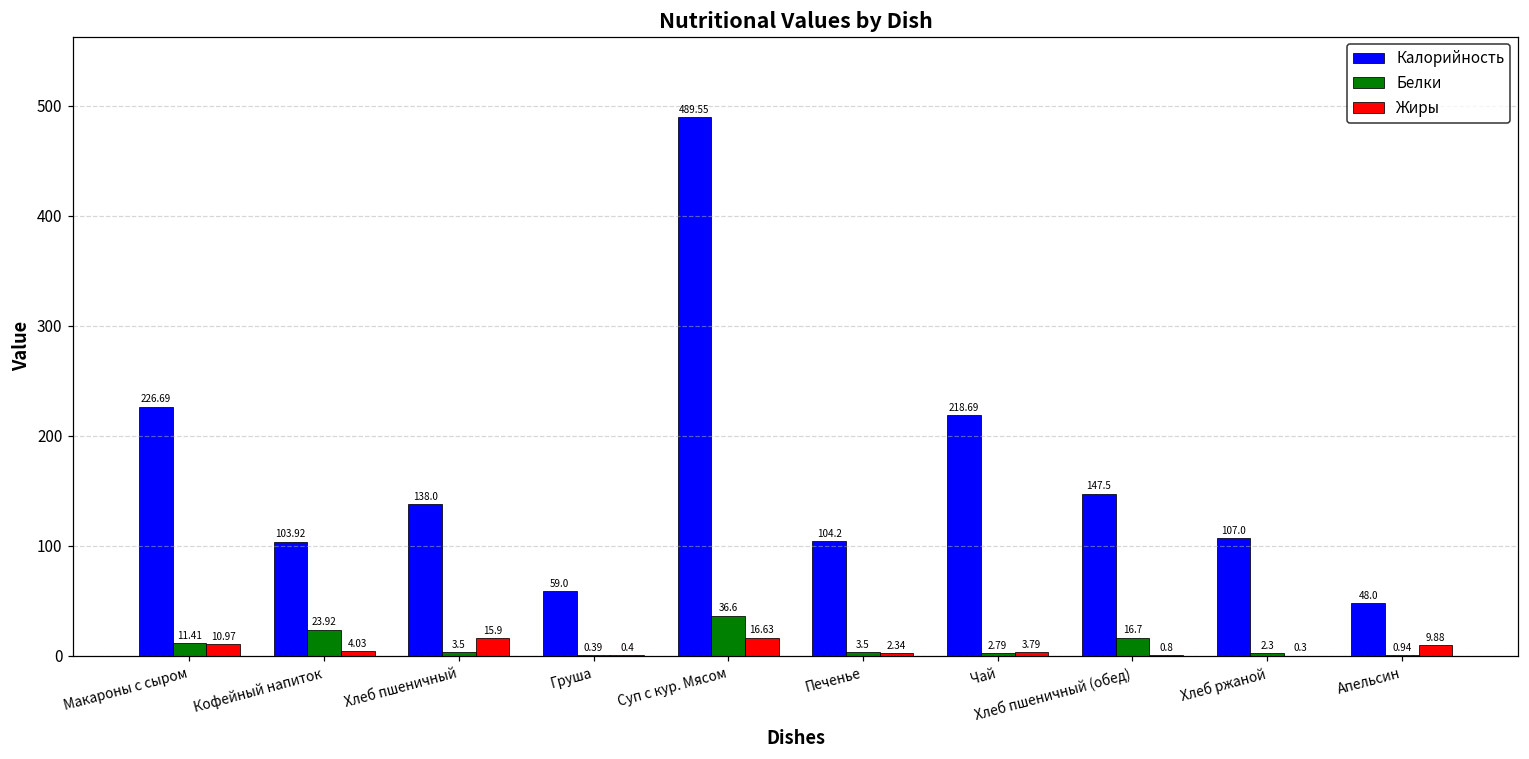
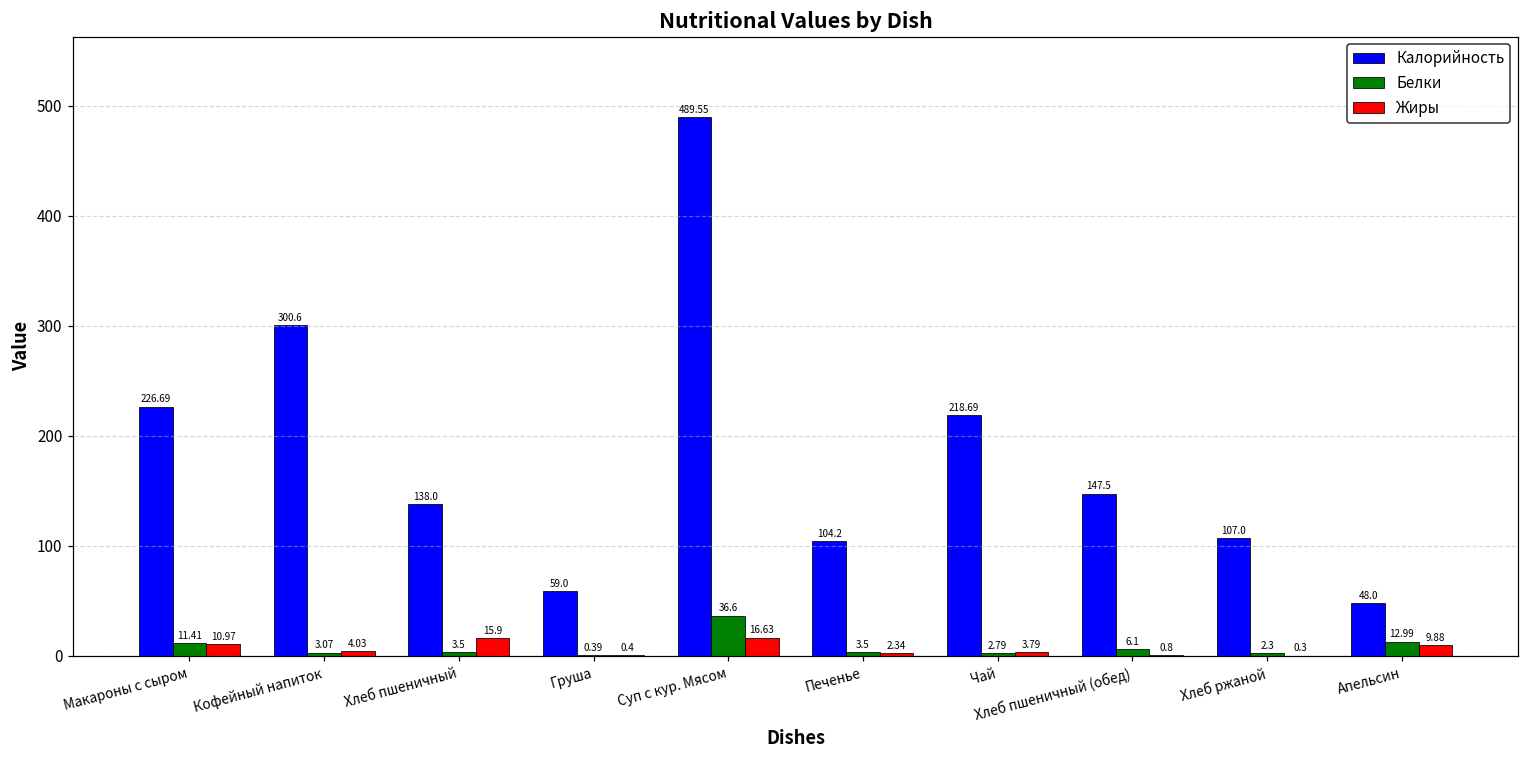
  {
    "Калорийность": {
      "Макароны с сыром": 226.69,
-     "Кофейный напиток": 103.92,
+     "Кофейный напиток": 300.6,
      "Хлеб пшеничный": 138.0,
      "Груша": 59.0,
      "Суп с кур. Мясом": 489.55,
      "Печенье": 104.2,
      "Чай": 218.69,
      "Хлеб пшеничный (обед)": 147.5,
      "Хлеб ржаной": 107.0,
      "Апельсин": 48.0
    },
    "Белки": {
      "Макароны с сыром": 11.41,
-     "Кофейный напиток": 23.92,
+     "Кофейный напиток": 3.07,
      "Хлеб пшеничный": 3.5,
      "Груша": 0.39,
      "Суп с кур. Мясом": 36.6,
      "Печенье": 3.5,
      "Чай": 2.79,
-     "Хлеб пшеничный (обед)": 16.7,
+     "Хлеб пшеничный (обед)": 6.1,
      "Хлеб ржаной": 2.3,
-     "Апельсин": 0.94
+     "Апельсин": 12.99
    },
    "Жиры": {
      "Макароны с сыром": 10.97,
      "Кофейный напиток": 4.03,
      "Хлеб пшеничный": 15.9,
      "Груша": 0.4,
      "Суп с кур. Мясом": 16.63,
      "Печенье": 2.34,
      "Чай": 3.79,
      "Хлеб пшеничный (обед)": 0.8,
      "Хлеб ржаной": 0.3,
      "Апельсин": 9.88
    }
  }
